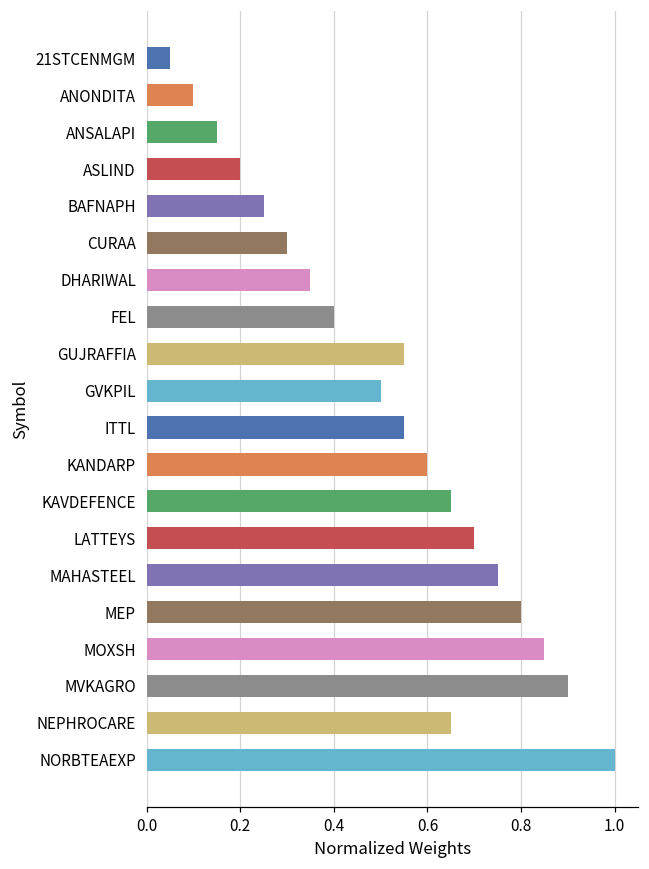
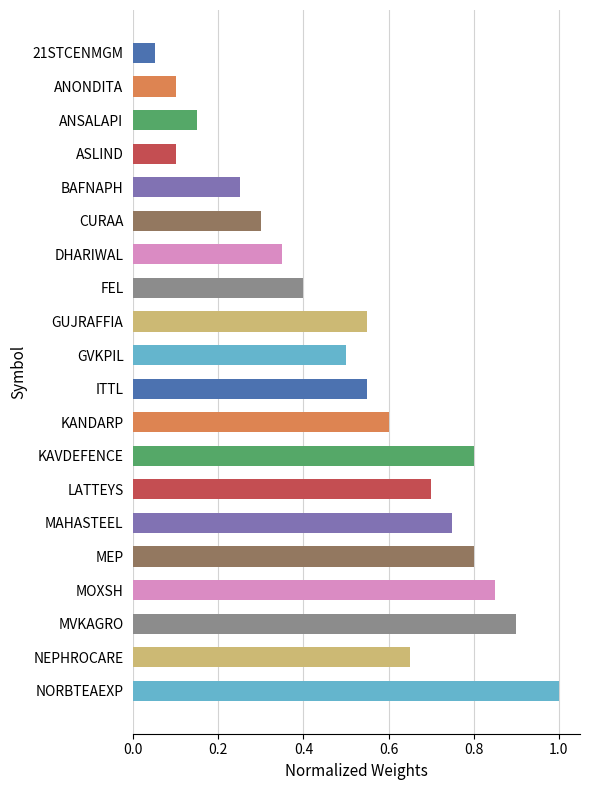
  {
    "21STCENMGM": 0.05,
    "ANONDITA": 0.10,
    "ANSALAPI": 0.15,
-   "ASLIND": 0.20,
+   "ASLIND": 0.10,
    "BAFNAPH": 0.25,
    "CURAA": 0.30,
    "DHARIWAL": 0.35,
    "FEL": 0.40,
    "GUJRAFFIA": 0.55,
    "GVKPIL": 0.50,
    "ITTL": 0.55,
    "KANDARP": 0.60,
-   "KAVDEFENCE": 0.65,
+   "KAVDEFENCE": 0.80,
    "LATTEYS": 0.70,
    "MAHASTEEL": 0.75,
    "MEP": 0.80,
    "MOXSH": 0.85,
    "MVKAGRO": 0.90,
    "NEPHROCARE": 0.65,
    "NORBTEAEXP": 1.00
  }
